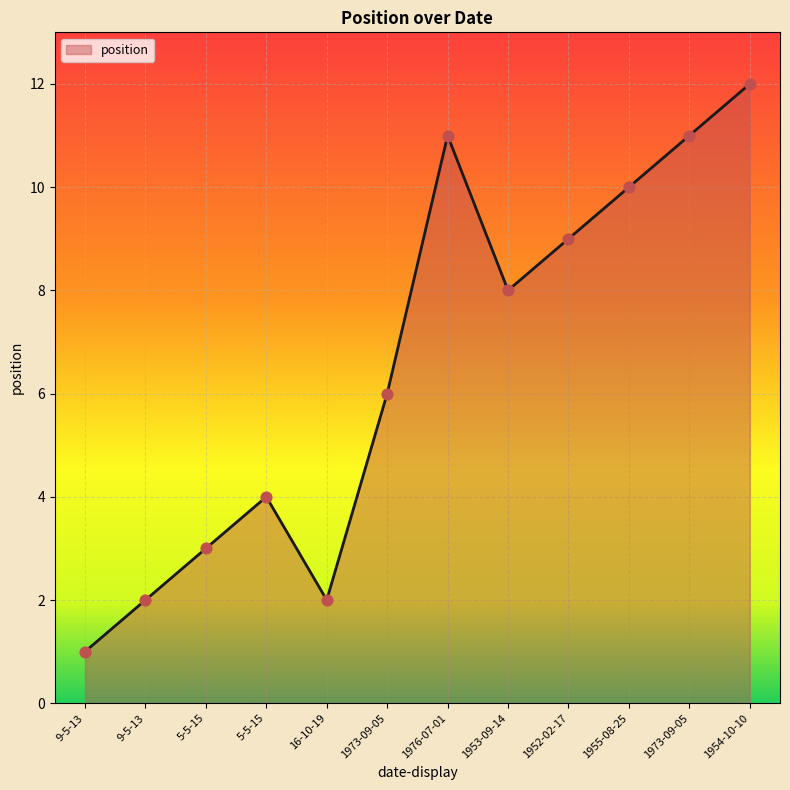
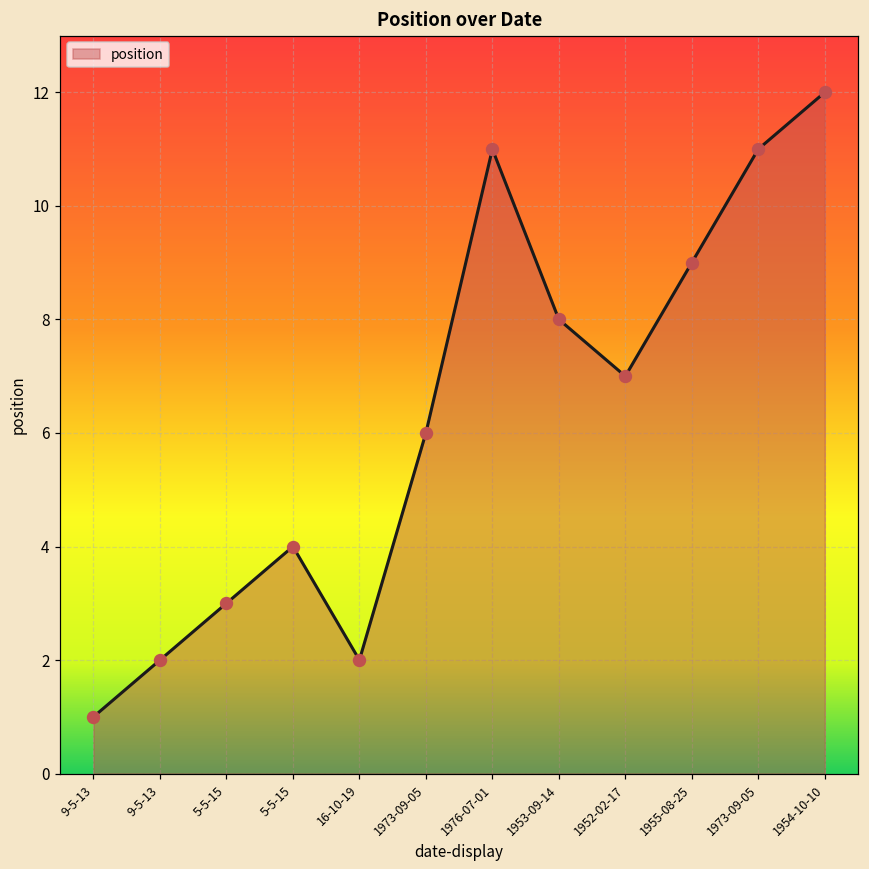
  {
    "16-10-19": 2,
    "1976-07-01": 11,
    "1953-09-14": 8,
-   "1952-02-17": 9,
-   "1955-08-25": 10,
+   "1952-02-17": 7,
+   "1955-08-25": 9,
    "1954-10-10": 12
  }
